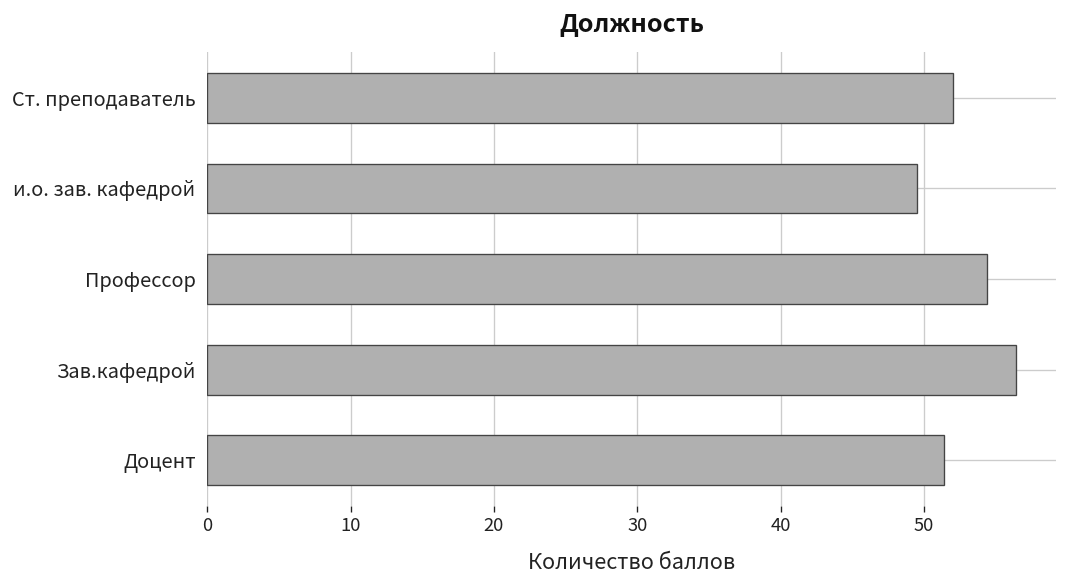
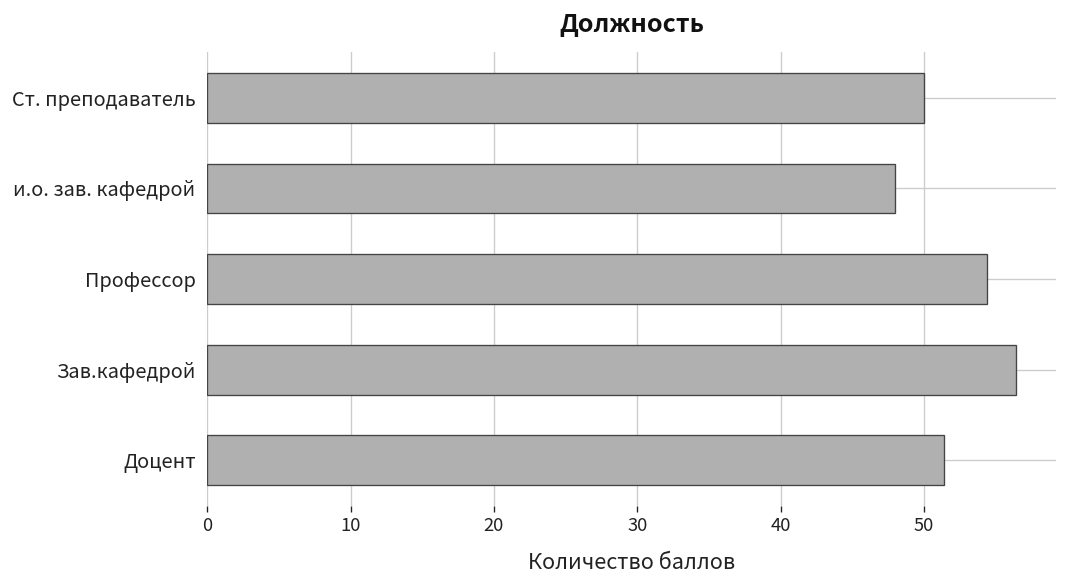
  {
-   "Ст. преподаватель": 52,
-   "и.о. зав. кафедрой": 49.5,
+   "Ст. преподаватель": 50,
+   "и.о. зав. кафедрой": 48.0,
    "Профессор": 54.4,
    "Зав.кафедрой": 56.4,
    "Доцент": 51.4
  }
